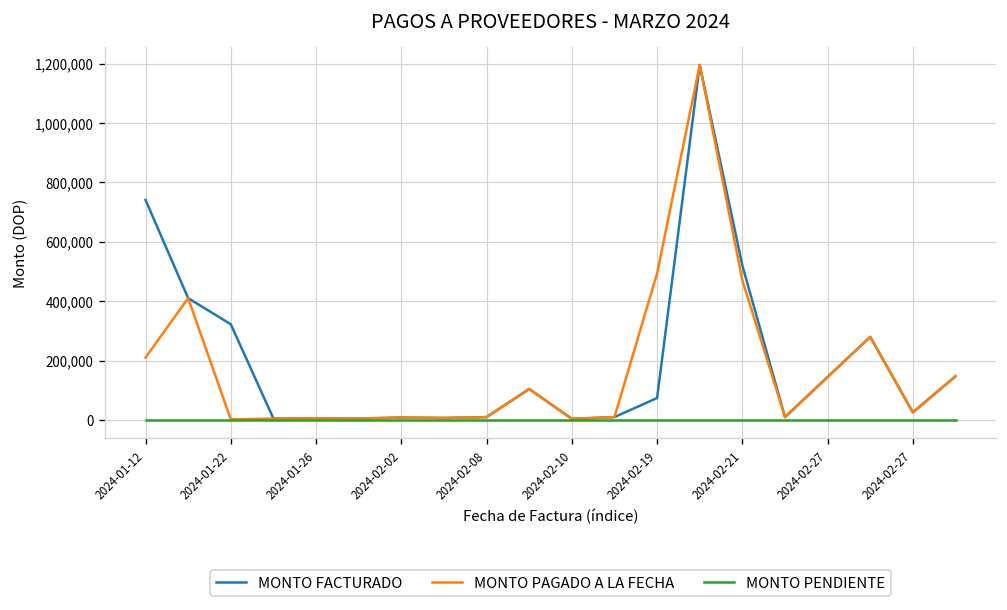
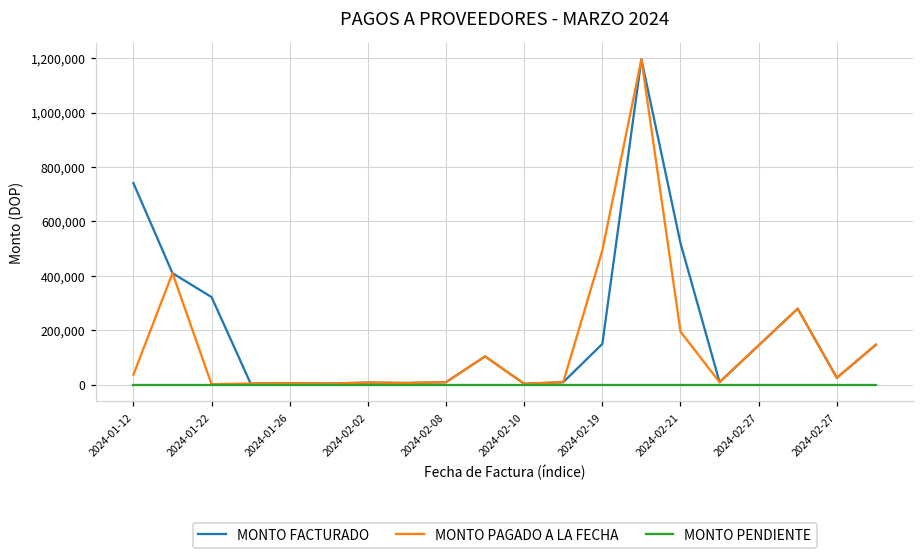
  {
    "MONTO FACTURADO": {
      "2024-01-12": "740,000",
      "2024-01-22": "320,000",
-     "2024-02-19": "70,000",
+     "2024-02-19": "150,000",
      "2024-02-21": "520,000"
    },
    "MONTO PAGADO A LA FECHA": {
-     "2024-01-12": "210,000",
+     "2024-01-12": "40,000",
      "2024-02-19": "490,000",
-     "2024-02-21": "470,000"
+     "2024-02-21": "200,000"
    },
    "MONTO PENDIENTE": {
      "2024-01-12": "0",
      "2024-02-19": "0",
      "2024-02-21": "0"
    }
  }
